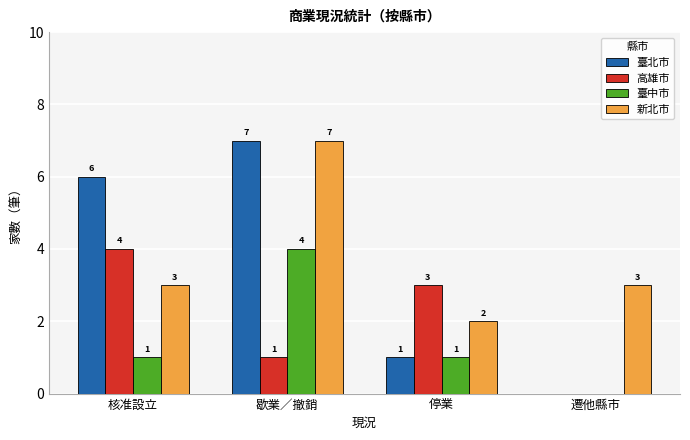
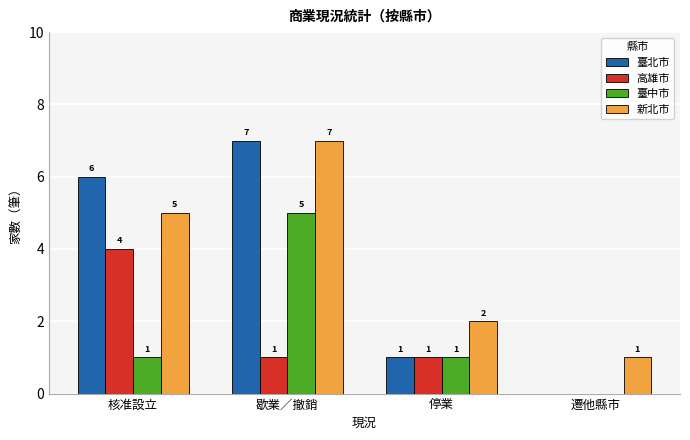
  {
    "臺北市": {
      "核准設立": 6,
      "歇業／撤銷": 7,
      "停業": 1
    },
    "高雄市": {
      "核准設立": 4,
      "歇業／撤銷": 1,
-     "停業": 3
+     "停業": 1
    },
    "臺中市": {
      "核准設立": 1,
-     "歇業／撤銷": 4,
+     "歇業／撤銷": 5,
      "停業": 1
    },
    "新北市": {
-     "核准設立": 3,
+     "核准設立": 5,
      "歇業／撤銷": 7,
      "停業": 2,
-     "遷他縣市": 3
+     "遷他縣市": 1
    }
  }
